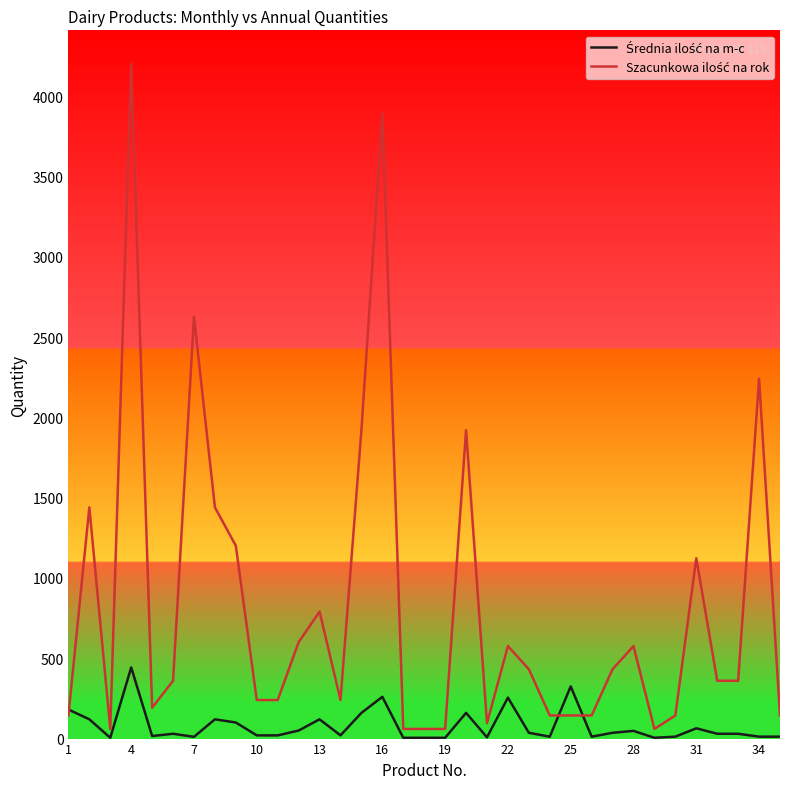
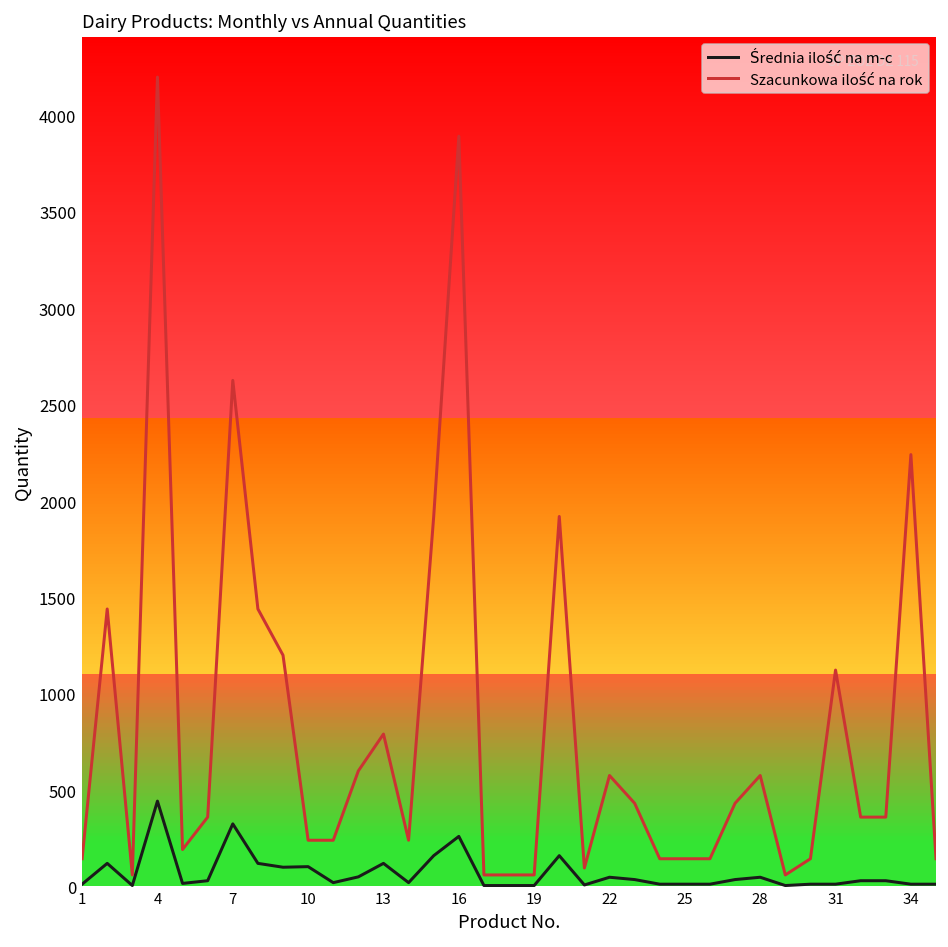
  {
    "Średnia ilość na m-c": {
-     "1": 180,
+     "1": 10,
      "4": 440,
-     "7": 10,
-     "10": 20,
+     "7": 330,
+     "10": 100,
      "13": 120,
      "16": 260,
      "19": 10,
-     "22": 260,
-     "25": 330,
+     "22": 50,
+     "25": 10,
      "28": 50,
-     "31": 60,
+     "31": 10,
      "34": 10
    },
    "Szacunkowa ilość na rok": {
      "1": 140,
      "4": 4200,
      "7": 2630,
      "10": 240,
      "13": 790,
      "16": 3890,
      "19": 60,
      "22": 580,
      "25": 140,
      "28": 580,
      "31": 1120,
      "34": 2240
    }
  }
